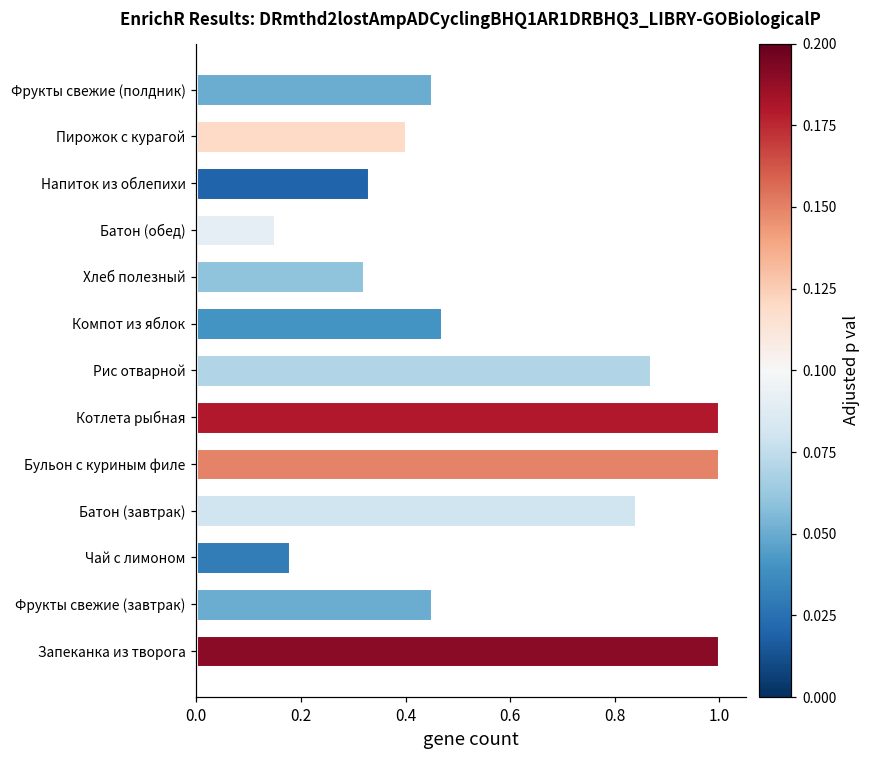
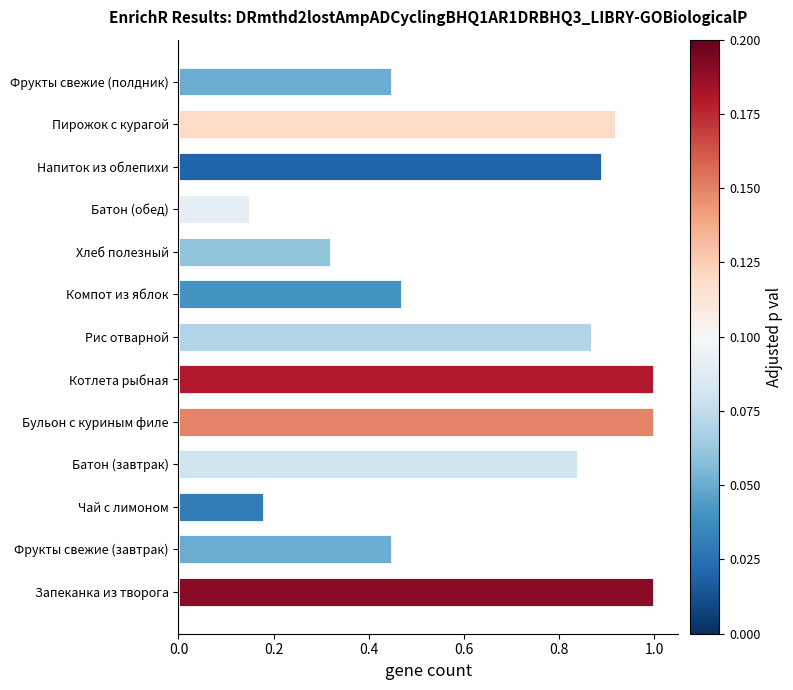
  {
    "Фрукты свежие (полдник)": 0.45,
-   "Пирожок с курагой": 0.40,
-   "Напиток из облепихи": 0.33,
+   "Пирожок с курагой": 0.92,
+   "Напиток из облепихи": 0.89,
    "Батон (обед)": 0.15,
    "Хлеб полезный": 0.32,
    "Компот из яблок": 0.47,
    "Рис отварной": 0.87,
    "Котлета рыбная": 1.00,
    "Бульон с куриным филе": 1.00,
    "Батон (завтрак)": 0.84,
    "Чай с лимоном": 0.18,
    "Фрукты свежие (завтрак)": 0.45,
    "Запеканка из творога": 1.00
  }
